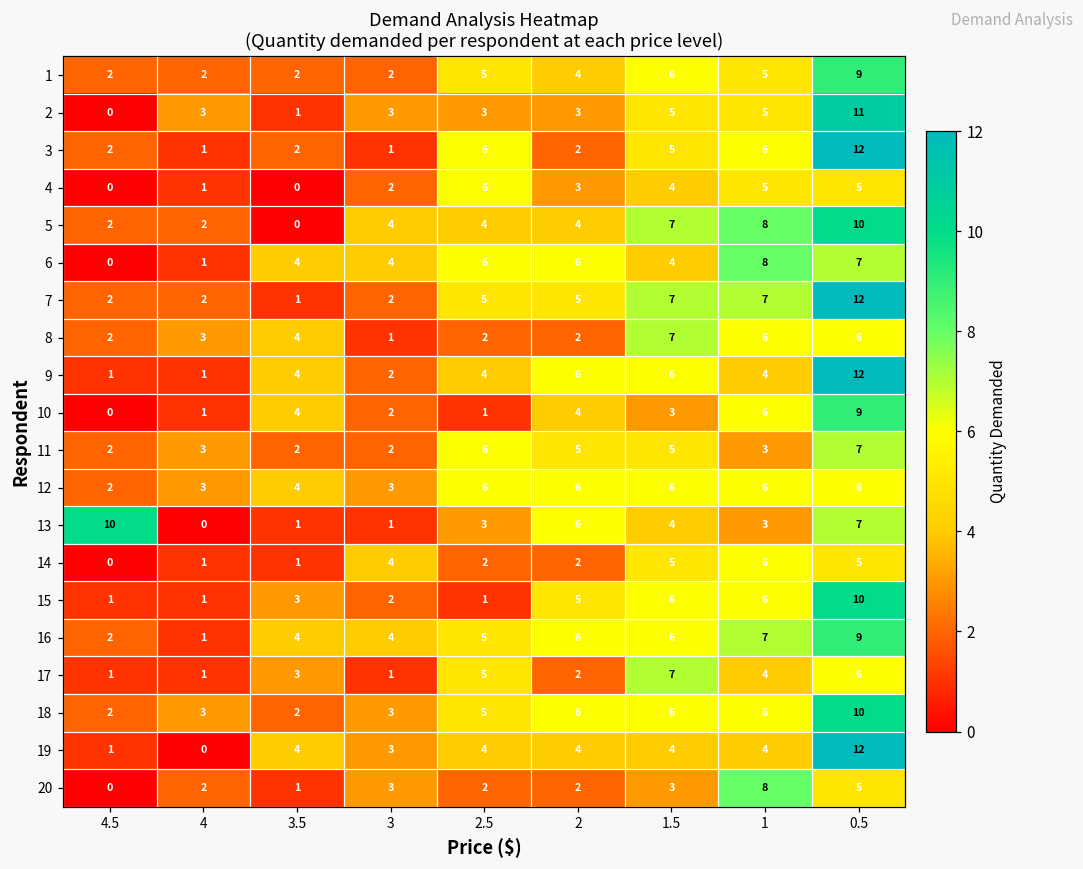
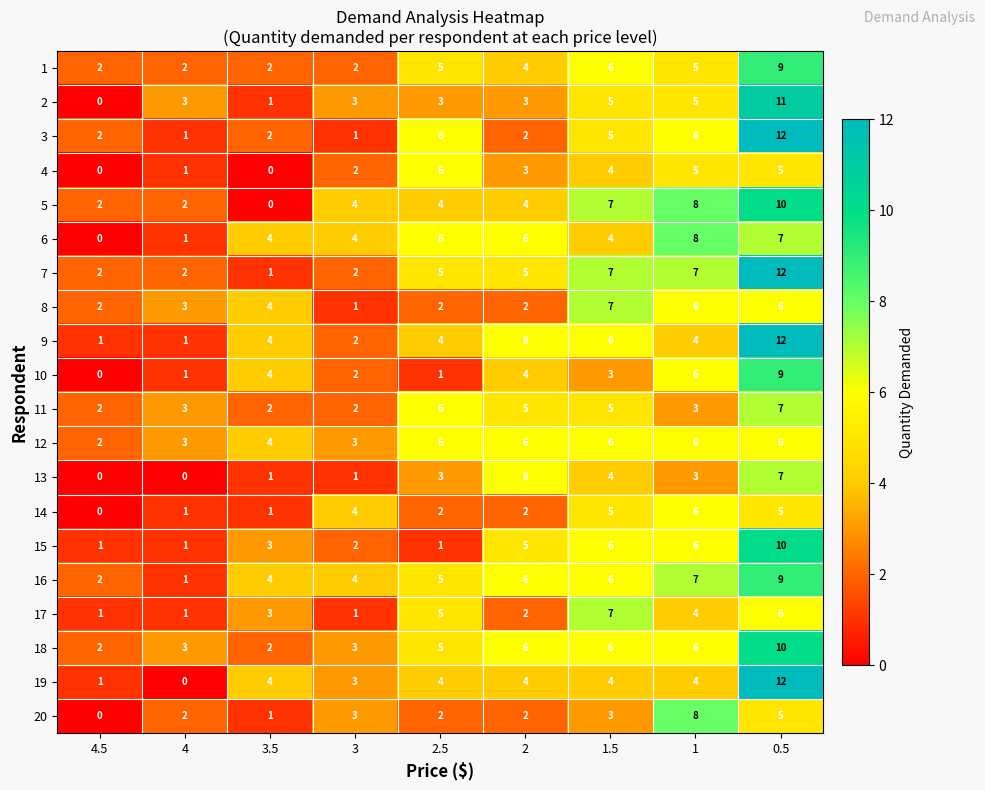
  {
    "1": {
      "4.5": 2,
      "4": 2,
      "3.5": 2,
      "3": 2,
      "2.5": 5,
      "2": 4,
      "1.5": 6,
      "1": 5,
      "0.5": 9
    },
    "2": {
      "4.5": 0,
      "4": 3,
      "3.5": 1,
      "3": 3,
      "2.5": 3,
      "2": 3,
      "1.5": 5,
      "1": 5,
      "0.5": 11
    },
    "3": {
      "4.5": 2,
      "4": 1,
      "3.5": 2,
      "3": 1,
      "2.5": 6,
      "2": 2,
      "1.5": 5,
      "1": 6,
      "0.5": 12
    },
    "4": {
      "4.5": 0,
      "4": 1,
      "3.5": 0,
      "3": 2,
      "2.5": 6,
      "2": 3,
      "1.5": 4,
      "1": 5,
      "0.5": 5
    },
    "5": {
      "4.5": 2,
      "4": 2,
      "3.5": 0,
      "3": 4,
      "2.5": 4,
      "2": 4,
      "1.5": 7,
      "1": 8,
      "0.5": 10
    },
    "6": {
      "4.5": 0,
      "4": 1,
      "3.5": 4,
      "3": 4,
      "2.5": 6,
      "2": 6,
      "1.5": 4,
      "1": 8,
      "0.5": 7
    },
    "7": {
      "4.5": 2,
      "4": 2,
      "3.5": 1,
      "3": 2,
      "2.5": 5,
      "2": 5,
      "1.5": 7,
      "1": 7,
      "0.5": 12
    },
    "8": {
      "4.5": 2,
      "4": 3,
      "3.5": 4,
      "3": 1,
      "2.5": 2,
      "2": 2,
      "1.5": 7,
      "1": 6,
      "0.5": 6
    },
    "9": {
      "4.5": 1,
      "4": 1,
      "3.5": 4,
      "3": 2,
      "2.5": 4,
      "2": 6,
      "1.5": 6,
      "1": 4,
      "0.5": 12
    },
    "10": {
      "4.5": 0,
      "4": 1,
      "3.5": 4,
      "3": 2,
      "2.5": 1,
      "2": 4,
      "1.5": 3,
      "1": 6,
      "0.5": 9
    },
    "11": {
      "4.5": 2,
      "4": 3,
      "3.5": 2,
      "3": 2,
      "2.5": 6,
      "2": 5,
      "1.5": 5,
      "1": 3,
      "0.5": 7
    },
    "12": {
      "4.5": 2,
      "4": 3,
      "3.5": 4,
      "3": 3,
      "2.5": 6,
      "2": 6,
      "1.5": 6,
      "1": 6,
      "0.5": 6
    },
    "13": {
-     "4.5": 10,
+     "4.5": 0,
      "4": 0,
      "3.5": 1,
      "3": 1,
      "2.5": 3,
      "2": 6,
      "1.5": 4,
      "1": 3,
      "0.5": 7
    },
    "14": {
      "4.5": 0,
      "4": 1,
      "3.5": 1,
      "3": 4,
      "2.5": 2,
      "2": 2,
      "1.5": 5,
      "1": 6,
      "0.5": 5
    },
    "15": {
      "4.5": 1,
      "4": 1,
      "3.5": 3,
      "3": 2,
      "2.5": 1,
      "2": 5,
      "1.5": 6,
      "1": 6,
      "0.5": 10
    },
    "16": {
      "4.5": 2,
      "4": 1,
      "3.5": 4,
      "3": 4,
      "2.5": 5,
      "2": 6,
      "1.5": 6,
      "1": 7,
      "0.5": 9
    },
    "17": {
      "4.5": 1,
      "4": 1,
      "3.5": 3,
      "3": 1,
      "2.5": 5,
      "2": 2,
      "1.5": 7,
      "1": 4,
      "0.5": 6
    },
    "18": {
      "4.5": 2,
      "4": 3,
      "3.5": 2,
      "3": 3,
      "2.5": 5,
      "2": 6,
      "1.5": 6,
      "1": 6,
      "0.5": 10
    },
    "19": {
      "4.5": 1,
      "4": 0,
      "3.5": 4,
      "3": 3,
      "2.5": 4,
      "2": 4,
      "1.5": 4,
      "1": 4,
      "0.5": 12
    },
    "20": {
      "4.5": 0,
      "4": 2,
      "3.5": 1,
      "3": 3,
      "2.5": 2,
      "2": 2,
      "1.5": 3,
      "1": 8,
      "0.5": 5
    }
  }
